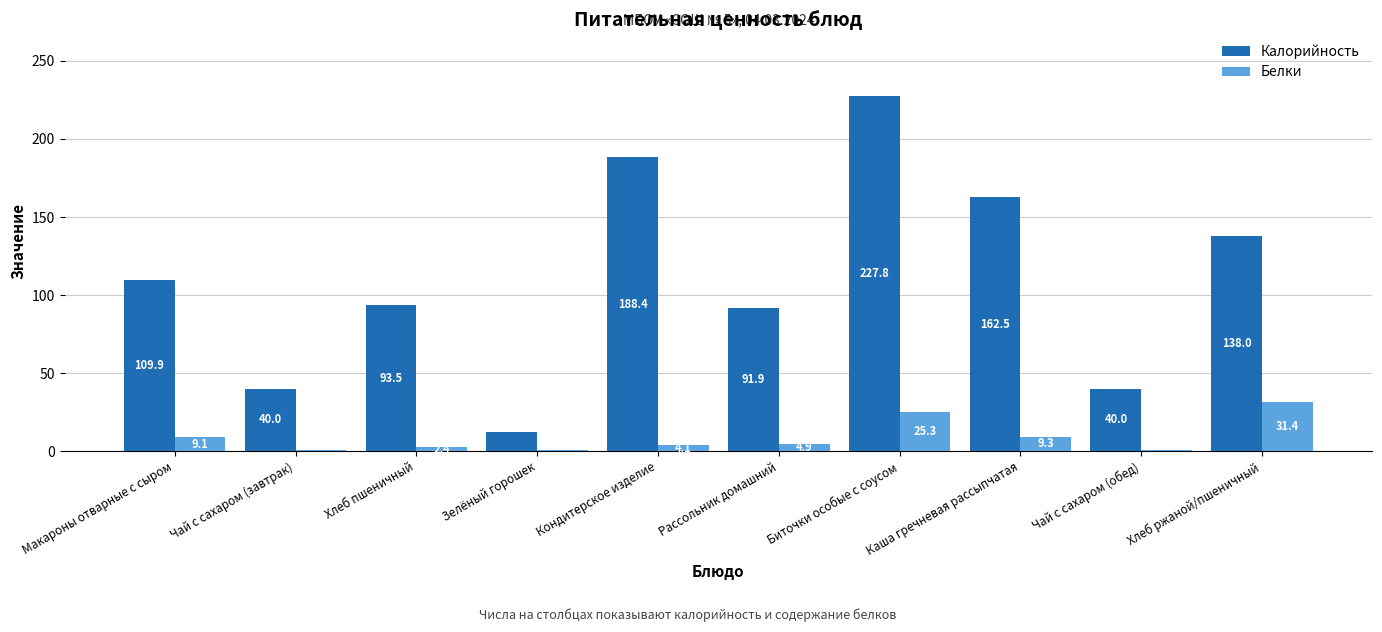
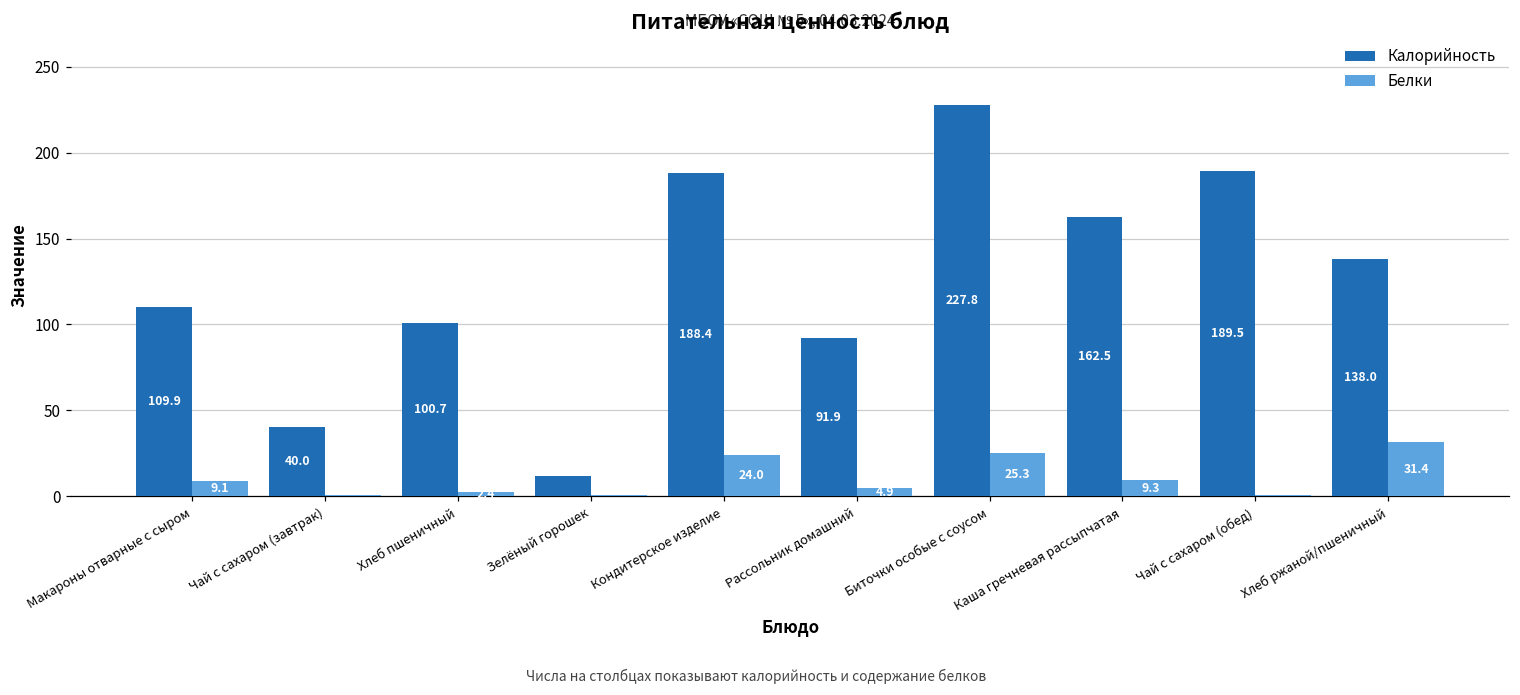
  {
    "Калорийность": {
      "Макароны отварные с сыром": 109.9,
      "Чай с сахаром (завтрак)": 40.0,
-     "Хлеб пшеничный": 93.5,
+     "Хлеб пшеничный": 100.7,
      "Кондитерское изделие": 188.4,
      "Рассольник домашний": 91.9,
      "Биточки особые с соусом": 227.8,
      "Каша гречневая рассыпчатая": 162.5,
-     "Чай с сахаром (обед)": 40.0,
+     "Чай с сахаром (обед)": 189.5,
      "Хлеб ржаной/пшеничный": 138.0
    },
    "Белки": {
      "Хлеб пшеничный": 2,
-     "Кондитерское изделие": 4,
+     "Кондитерское изделие": 24,
      "Рассольник домашний": 5
    }
  }
